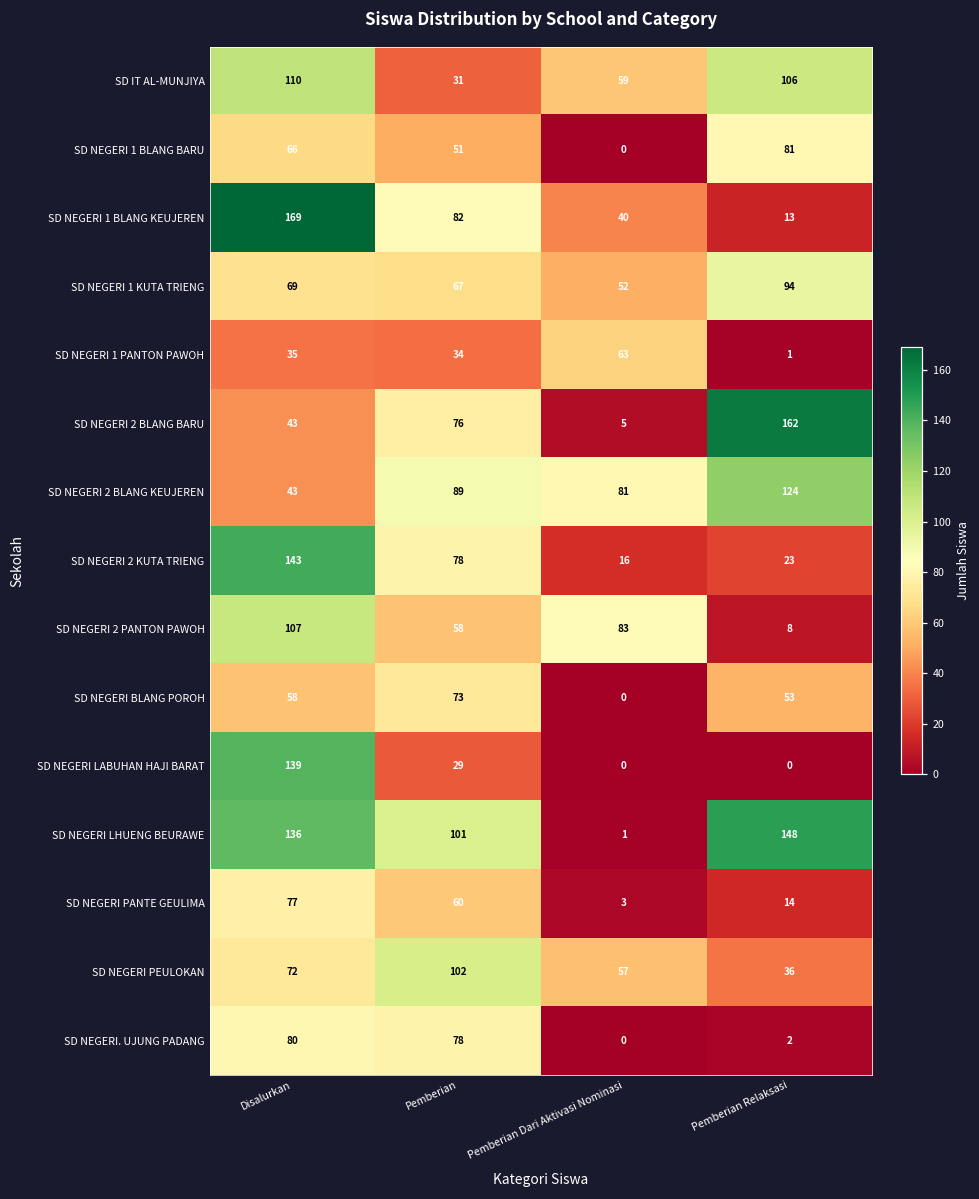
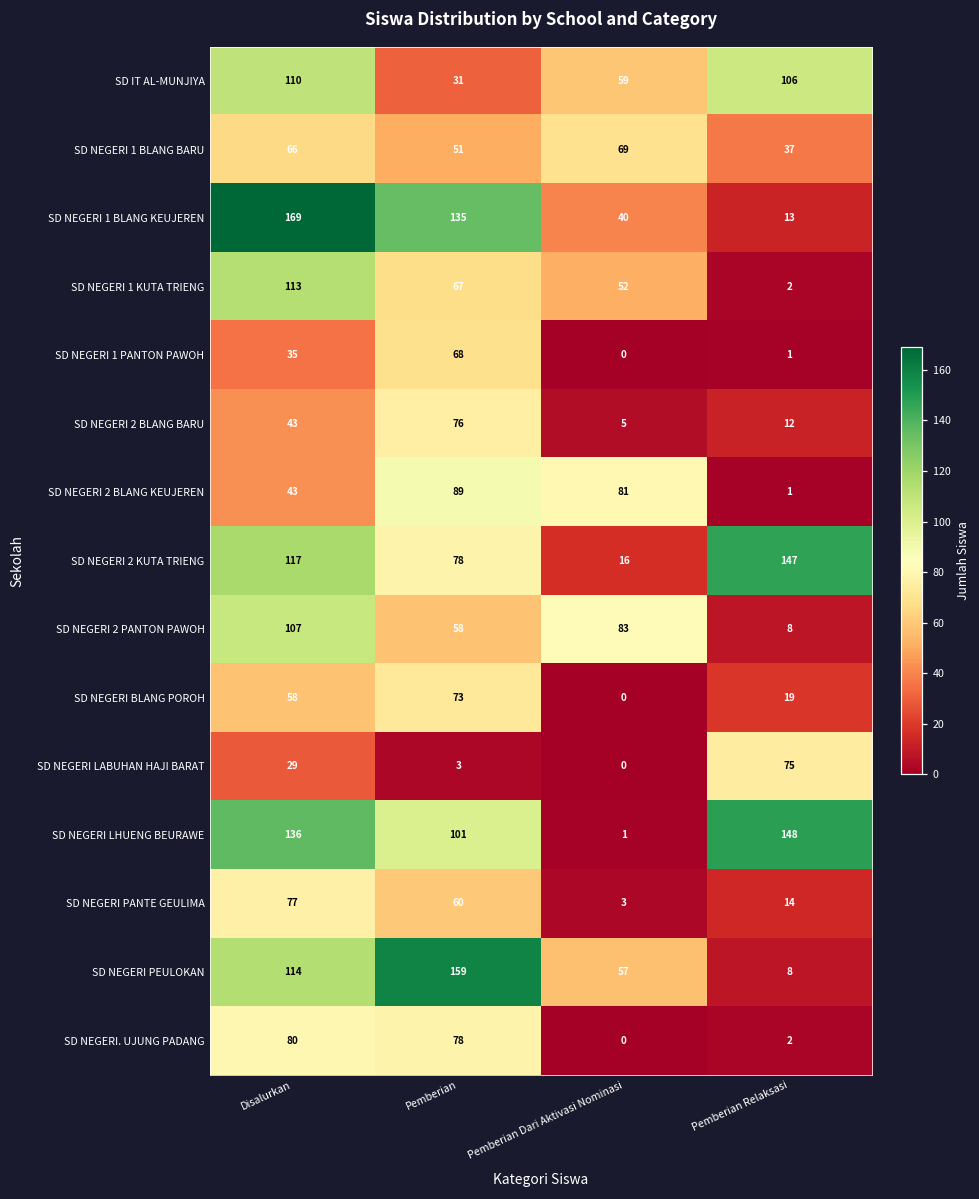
  {
    "SD IT AL-MUNJIYA": {
      "Disalurkan": 110,
      "Pemberian": 31,
      "Pemberian Dari Aktivasi Nominasi": 59,
      "Pemberian Relaksasi": 106
    },
    "SD NEGERI 1 BLANG BARU": {
      "Disalurkan": 66,
      "Pemberian": 51,
-     "Pemberian Dari Aktivasi Nominasi": 0,
-     "Pemberian Relaksasi": 81
+     "Pemberian Dari Aktivasi Nominasi": 69,
+     "Pemberian Relaksasi": 37
    },
    "SD NEGERI 1 BLANG KEUJEREN": {
      "Disalurkan": 169,
-     "Pemberian": 82,
+     "Pemberian": 135,
      "Pemberian Dari Aktivasi Nominasi": 40,
      "Pemberian Relaksasi": 13
    },
    "SD NEGERI 1 KUTA TRIENG": {
-     "Disalurkan": 69,
+     "Disalurkan": 113,
      "Pemberian": 67,
      "Pemberian Dari Aktivasi Nominasi": 52,
-     "Pemberian Relaksasi": 94
+     "Pemberian Relaksasi": 2
    },
    "SD NEGERI 1 PANTON PAWOH": {
      "Disalurkan": 35,
-     "Pemberian": 34,
-     "Pemberian Dari Aktivasi Nominasi": 63,
+     "Pemberian": 68,
+     "Pemberian Dari Aktivasi Nominasi": 0,
      "Pemberian Relaksasi": 1
    },
    "SD NEGERI 2 BLANG BARU": {
      "Disalurkan": 43,
      "Pemberian": 76,
      "Pemberian Dari Aktivasi Nominasi": 5,
-     "Pemberian Relaksasi": 162
+     "Pemberian Relaksasi": 12
    },
    "SD NEGERI 2 BLANG KEUJEREN": {
      "Disalurkan": 43,
      "Pemberian": 89,
      "Pemberian Dari Aktivasi Nominasi": 81,
-     "Pemberian Relaksasi": 124
+     "Pemberian Relaksasi": 1
    },
    "SD NEGERI 2 KUTA TRIENG": {
-     "Disalurkan": 143,
+     "Disalurkan": 117,
      "Pemberian": 78,
      "Pemberian Dari Aktivasi Nominasi": 16,
-     "Pemberian Relaksasi": 23
+     "Pemberian Relaksasi": 147
    },
    "SD NEGERI 2 PANTON PAWOH": {
      "Disalurkan": 107,
      "Pemberian": 58,
      "Pemberian Dari Aktivasi Nominasi": 83,
      "Pemberian Relaksasi": 8
    },
    "SD NEGERI BLANG POROH": {
      "Disalurkan": 58,
      "Pemberian": 73,
      "Pemberian Dari Aktivasi Nominasi": 0,
-     "Pemberian Relaksasi": 53
+     "Pemberian Relaksasi": 19
    },
    "SD NEGERI LABUHAN HAJI BARAT": {
-     "Disalurkan": 139,
-     "Pemberian": 29,
+     "Disalurkan": 29,
+     "Pemberian": 3,
      "Pemberian Dari Aktivasi Nominasi": 0,
-     "Pemberian Relaksasi": 0
+     "Pemberian Relaksasi": 75
    },
    "SD NEGERI LHUENG BEURAWE": {
      "Disalurkan": 136,
      "Pemberian": 101,
      "Pemberian Dari Aktivasi Nominasi": 1,
      "Pemberian Relaksasi": 148
    },
    "SD NEGERI PANTE GEULIMA": {
      "Disalurkan": 77,
      "Pemberian": 60,
      "Pemberian Dari Aktivasi Nominasi": 3,
      "Pemberian Relaksasi": 14
    },
    "SD NEGERI PEULOKAN": {
-     "Disalurkan": 72,
-     "Pemberian": 102,
+     "Disalurkan": 114,
+     "Pemberian": 159,
      "Pemberian Dari Aktivasi Nominasi": 57,
-     "Pemberian Relaksasi": 36
+     "Pemberian Relaksasi": 8
    },
    "SD NEGERI. UJUNG PADANG": {
      "Disalurkan": 80,
      "Pemberian": 78,
      "Pemberian Dari Aktivasi Nominasi": 0,
      "Pemberian Relaksasi": 2
    }
  }
